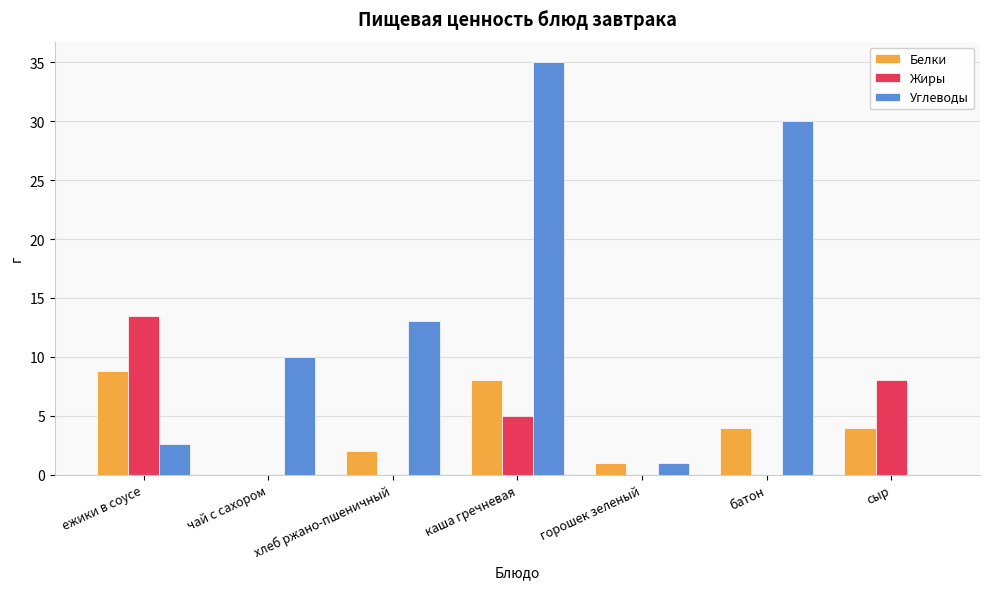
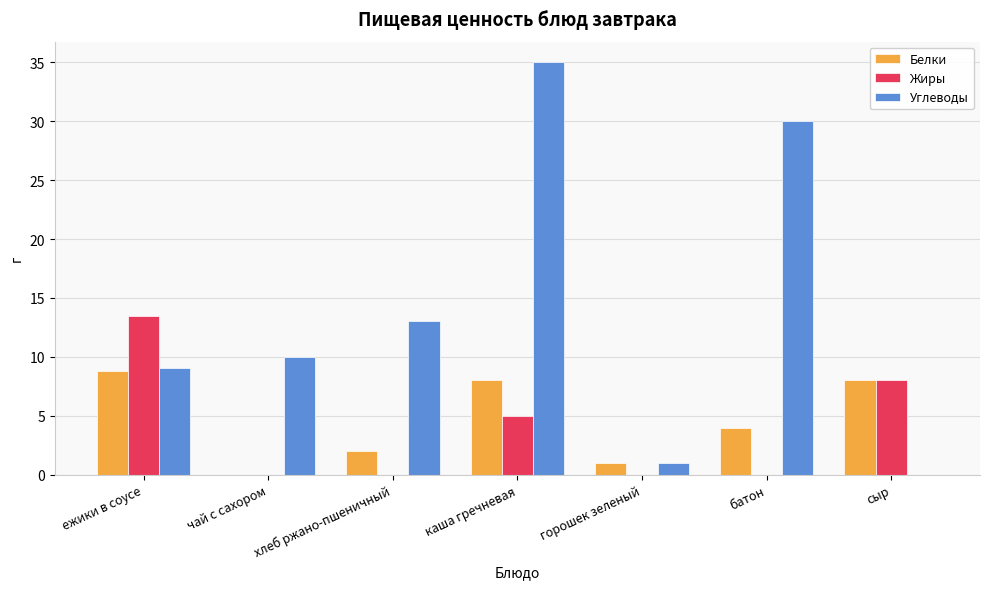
  {
    "Белки": {
      "ежики в соусе": 8.8,
      "чай с сахором": 0,
      "хлеб ржано-пшеничный": 2,
      "каша гречневая": 8,
      "горошек зеленый": 1,
      "батон": 4,
-     "сыр": 4
+     "сыр": 8
    },
    "Жиры": {
      "ежики в соусе": 13.5,
      "чай с сахором": 0.0,
      "хлеб ржано-пшеничный": 0.0,
      "каша гречневая": 5.0,
      "горошек зеленый": 0.0,
      "батон": 0.0,
      "сыр": 8.0
    },
    "Углеводы": {
-     "ежики в соусе": 2.6,
+     "ежики в соусе": 9.1,
      "чай с сахором": 10.0,
      "хлеб ржано-пшеничный": 13.0,
      "каша гречневая": 35.0,
      "горошек зеленый": 1.0,
      "батон": 30.0,
      "сыр": 0.0
    }
  }
